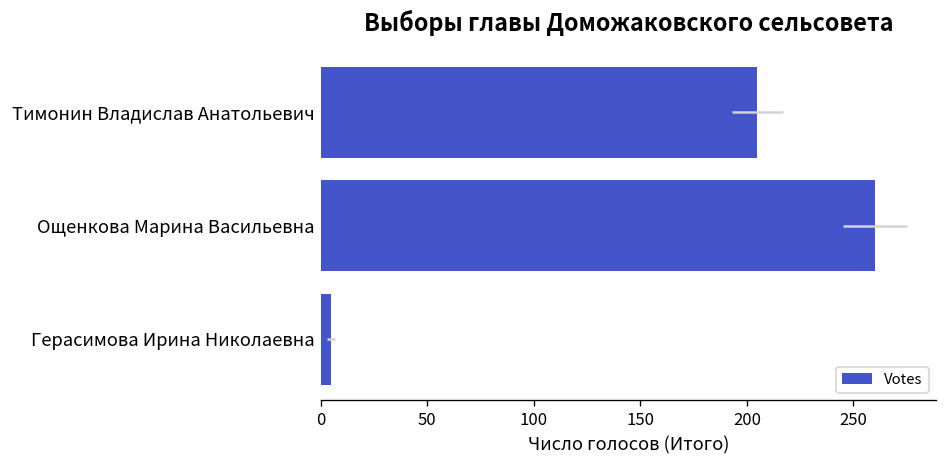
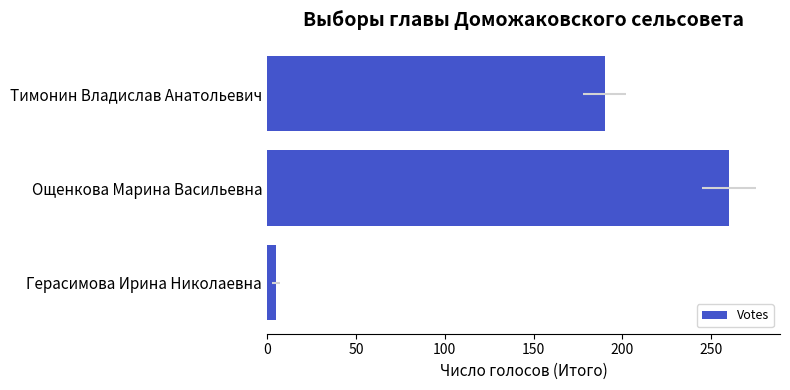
  {
-   "Тимонин Владислав Анатольевич": 205,
+   "Тимонин Владислав Анатольевич": 190,
    "Ощенкова Марина Васильевна": 260,
    "Герасимова Ирина Николаевна": 5
  }
